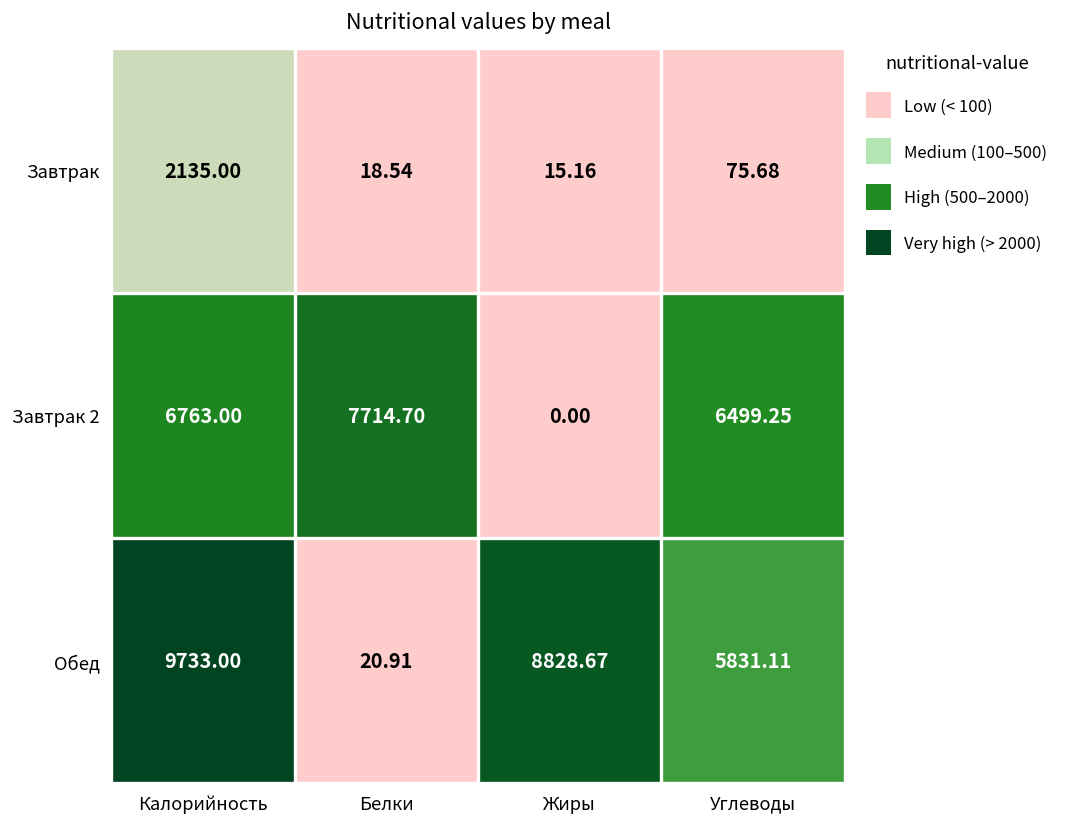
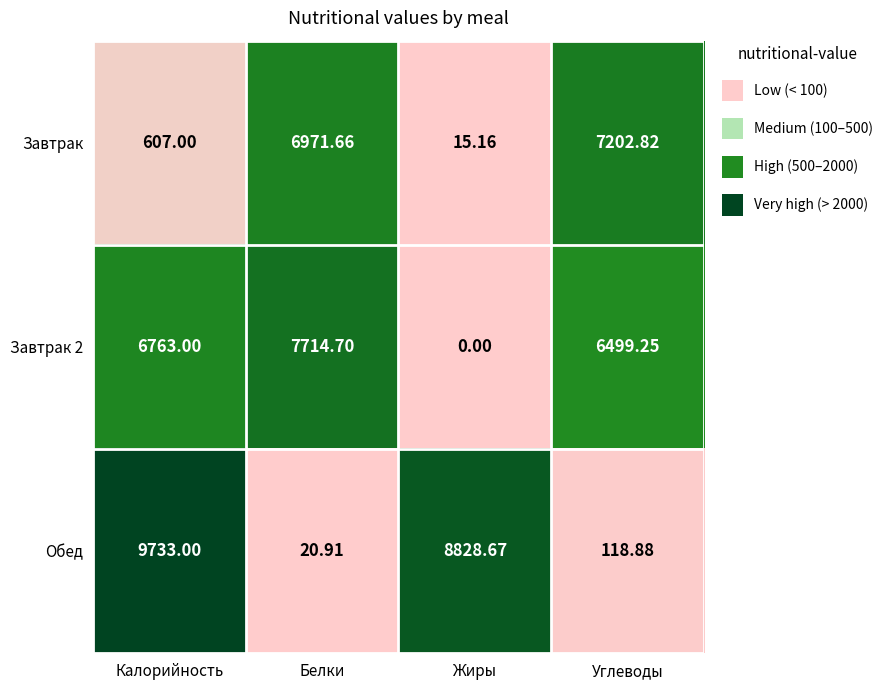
  {
    "Завтрак": {
-     "Калорийность": 2135.00,
-     "Белки": 18.54,
+     "Калорийность": 607.00,
+     "Белки": 6971.66,
      "Жиры": 15.16,
-     "Углеводы": 75.68
+     "Углеводы": 7202.82
    },
    "Завтрак 2": {
      "Калорийность": 6763.00,
      "Белки": 7714.70,
      "Жиры": 0.00,
      "Углеводы": 6499.25
    },
    "Обед": {
      "Калорийность": 9733.00,
      "Белки": 20.91,
      "Жиры": 8828.67,
-     "Углеводы": 5831.11
+     "Углеводы": 118.88
    }
  }
